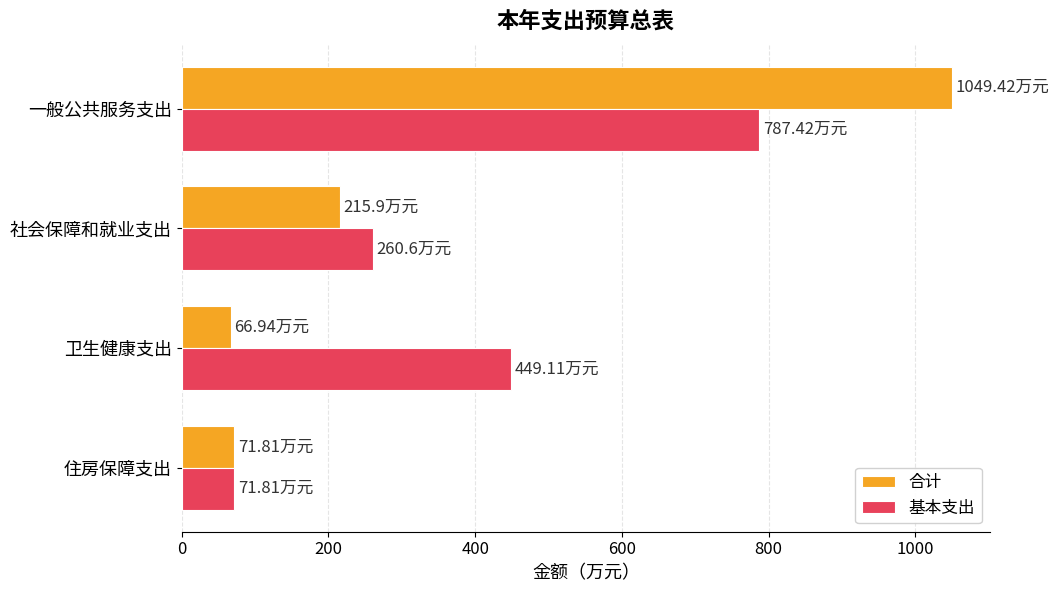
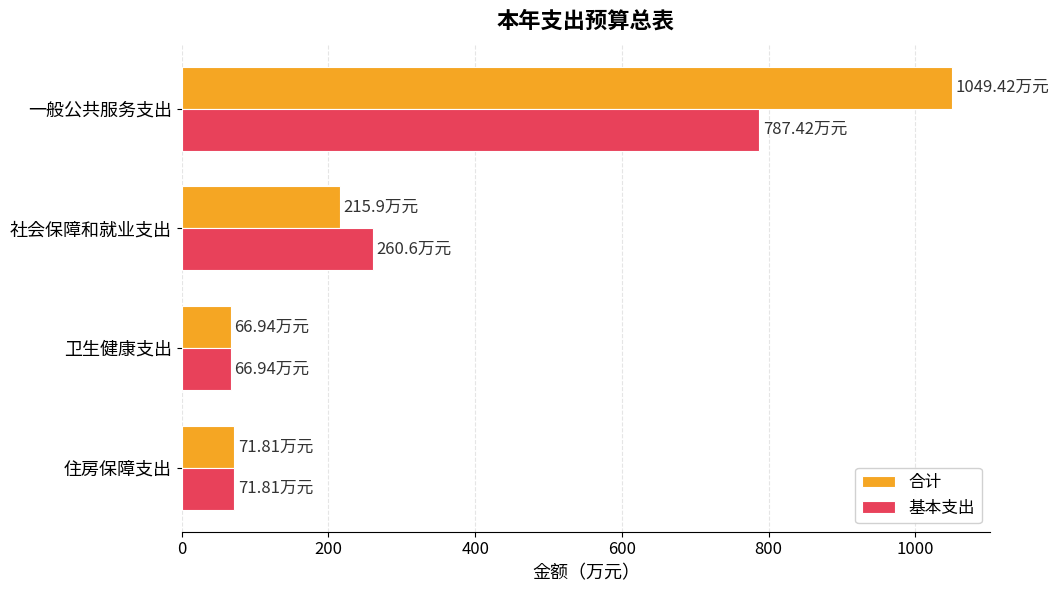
  {
    "合计": {
      "一般公共服务支出": 1049.42,
      "社会保障和就业支出": 215.9,
      "卫生健康支出": 66.94,
      "住房保障支出": 71.81
    },
    "基本支出": {
      "一般公共服务支出": 787.42,
      "社会保障和就业支出": 260.6,
-     "卫生健康支出": 449.11,
+     "卫生健康支出": 66.94,
      "住房保障支出": 71.81
    }
  }
